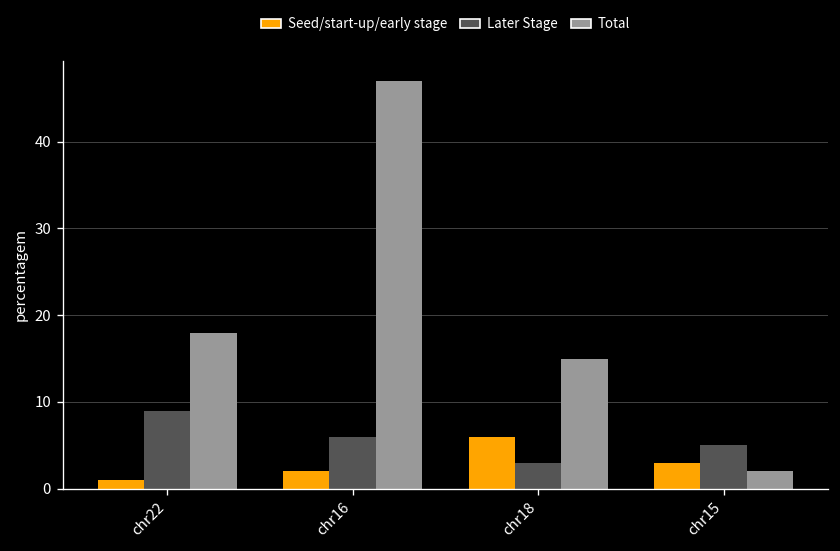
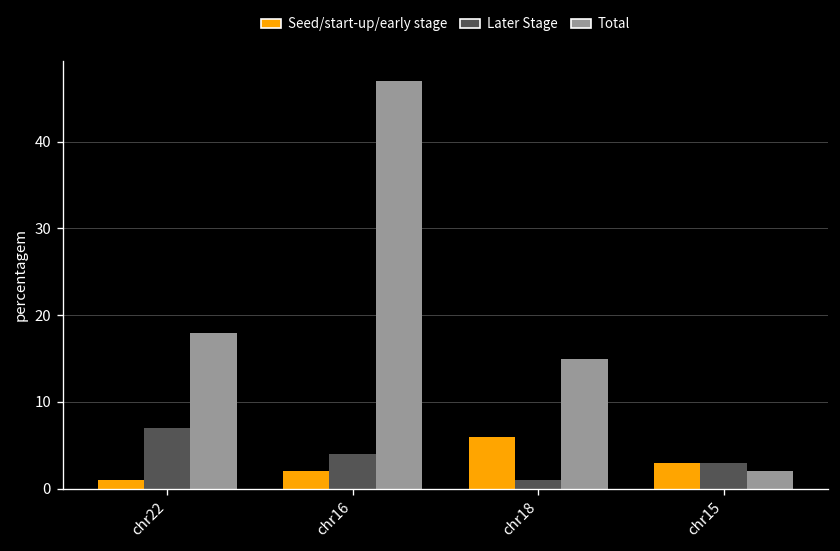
  {
    "Seed/start-up/early stage": {
      "chr22": 1,
      "chr16": 2,
      "chr18": 6,
      "chr15": 3
    },
    "Later Stage": {
-     "chr22": 9,
-     "chr16": 6,
-     "chr18": 3,
-     "chr15": 5
+     "chr22": 7,
+     "chr16": 4,
+     "chr18": 1,
+     "chr15": 3
    },
    "Total": {
      "chr22": 18,
      "chr16": 47,
      "chr18": 15,
      "chr15": 2
    }
  }
